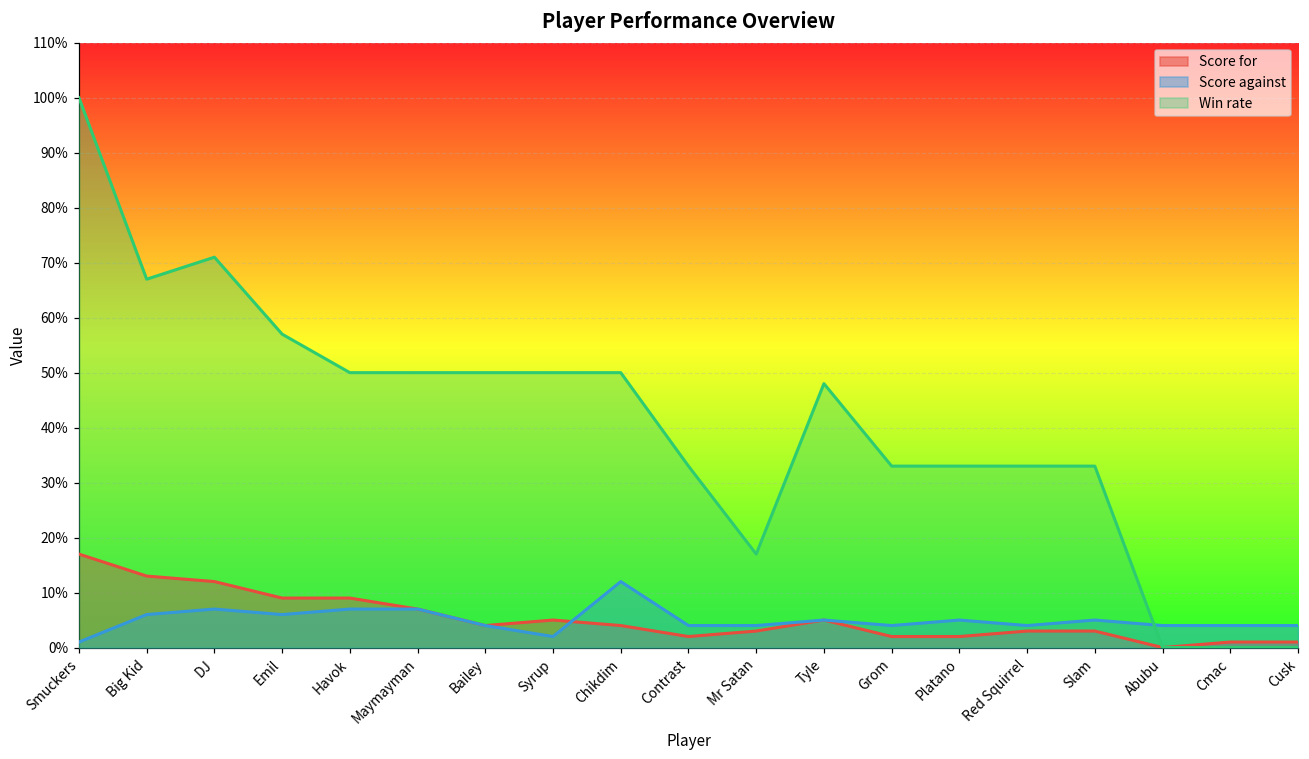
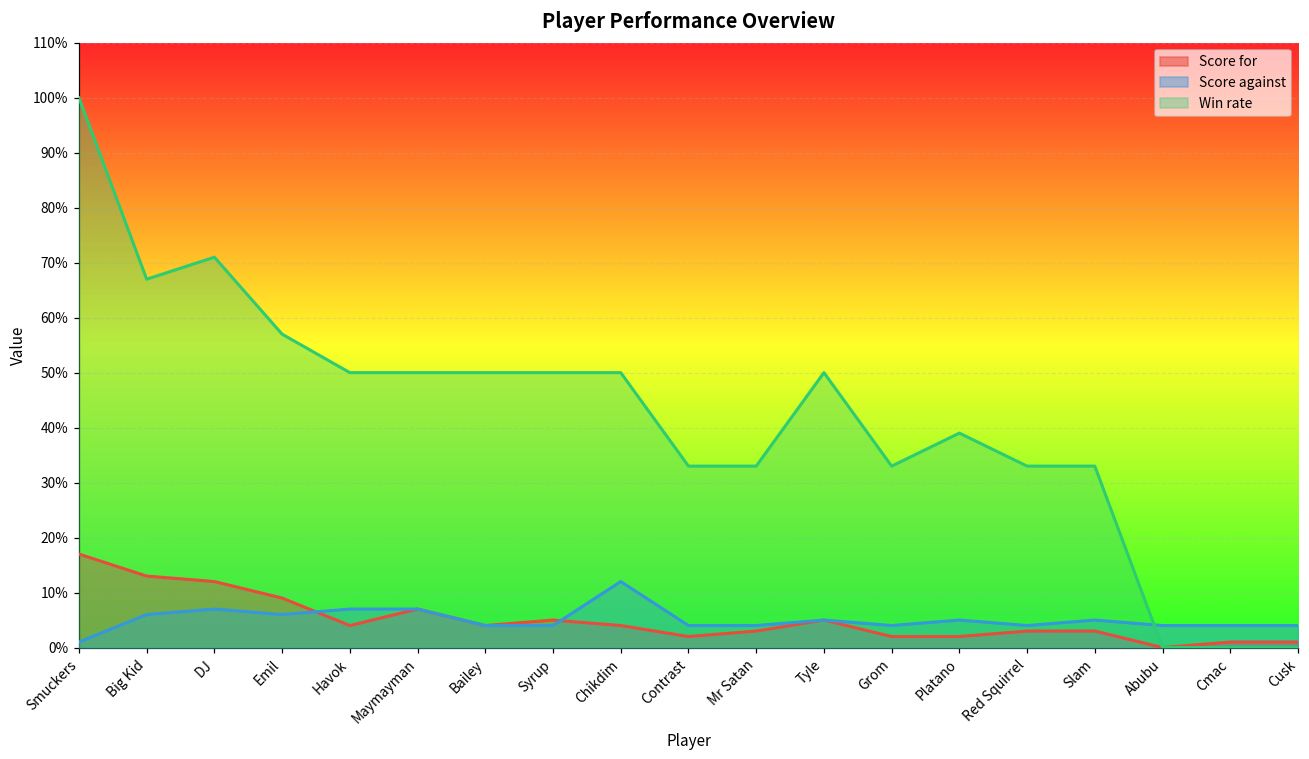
  {
    "Score for": {
      "Smuckers": "17%",
      "Big Kid": "13%",
      "DJ": "12%",
      "Emil": "9%",
-     "Havok": "9%",
+     "Havok": "4%",
      "Syrup": "5%",
      "Chikdim": "4%",
      "Contrast": "2%",
      "Mr Satan": "3%",
      "Grom": "2%",
      "Platano": "2%",
      "Red Squirrel": "3%",
      "Slam": "3%",
      "Cmac": "1%",
      "Cusk": "1%"
    },
    "Score against": {
      "Smuckers": "1%",
      "Big Kid": "6%",
      "DJ": "7%",
      "Emil": "6%",
      "Havok": "7%",
-     "Syrup": "2%",
+     "Syrup": "4%",
      "Chikdim": "12%",
      "Contrast": "4%",
      "Mr Satan": "4%",
      "Grom": "4%",
      "Platano": "5%",
      "Red Squirrel": "4%",
      "Slam": "5%",
      "Abubu": "4%",
      "Cmac": "4%",
      "Cusk": "4%"
    },
    "Win rate": {
      "Smuckers": "100%",
      "Big Kid": "67%",
      "DJ": "71%",
      "Emil": "57%",
      "Havok": "50%",
      "Maymayman": "50%",
      "Bailey": "50%",
      "Syrup": "50%",
      "Chikdim": "50%",
      "Contrast": "33%",
-     "Mr Satan": "17%",
-     "Tyle": "48%",
+     "Mr Satan": "33%",
+     "Tyle": "50%",
      "Grom": "33%",
-     "Platano": "33%",
+     "Platano": "39%",
      "Red Squirrel": "33%",
      "Slam": "33%",
      "Cmac": "0%",
      "Cusk": "0%"
    }
  }
